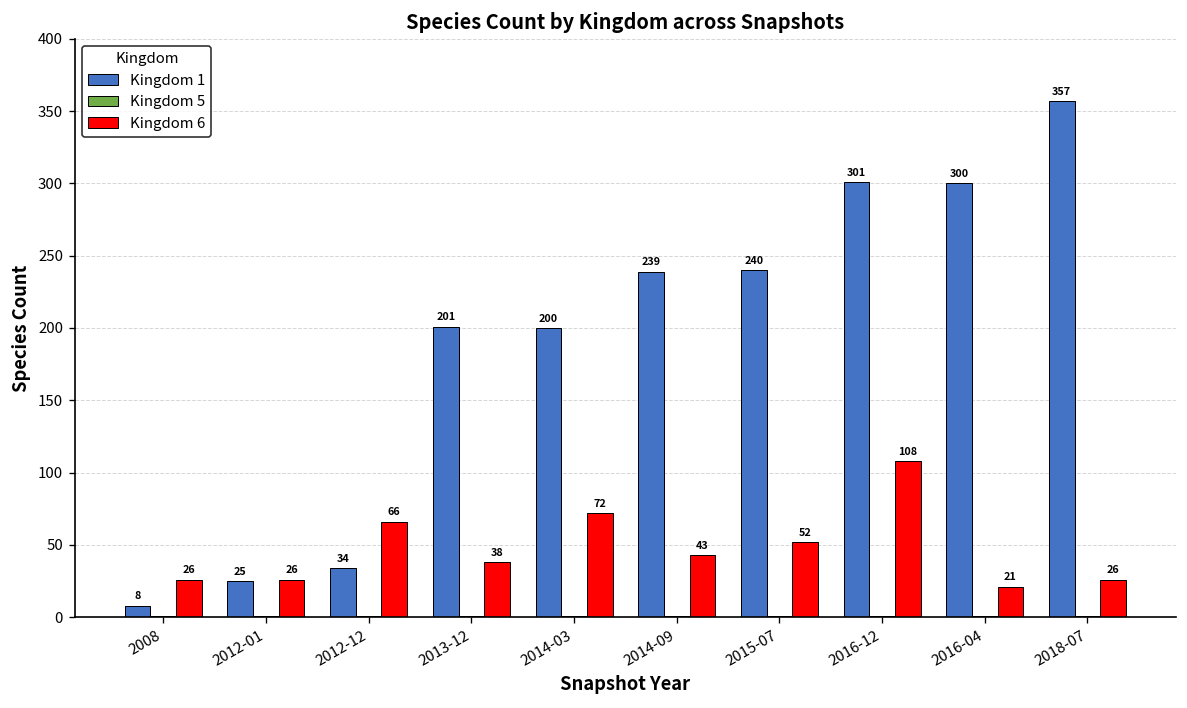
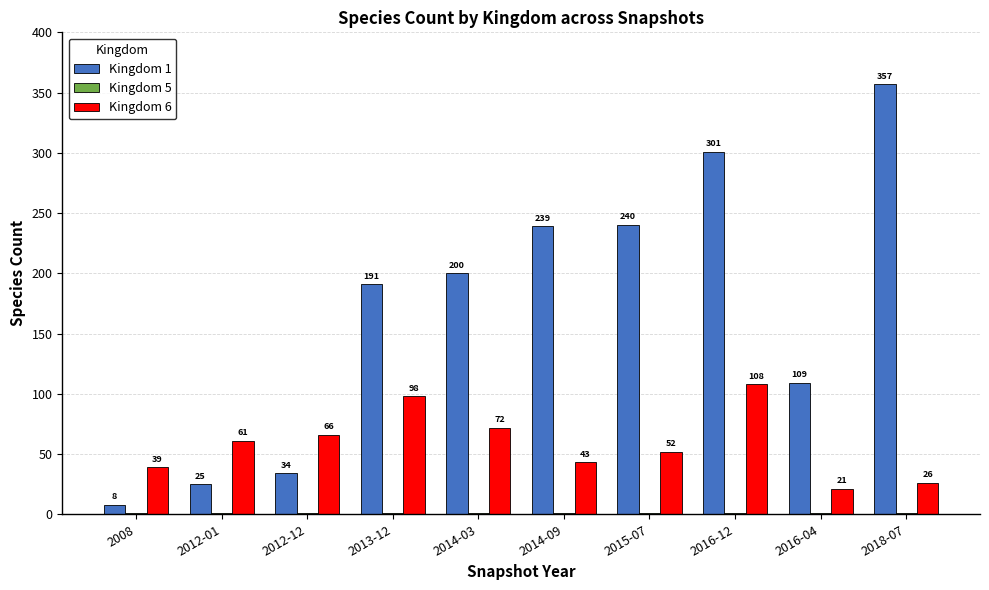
  {
    "Kingdom 1": {
      "2008": 8,
      "2012-01": 25,
      "2012-12": 34,
-     "2013-12": 201,
+     "2013-12": 191,
      "2014-03": 200,
      "2014-09": 239,
      "2015-07": 240,
      "2016-12": 301,
-     "2016-04": 300,
+     "2016-04": 109,
      "2018-07": 357
    },
    "Kingdom 6": {
-     "2008": 26,
-     "2012-01": 26,
+     "2008": 39,
+     "2012-01": 61,
      "2012-12": 66,
-     "2013-12": 38,
+     "2013-12": 98,
      "2014-03": 72,
      "2014-09": 43,
      "2015-07": 52,
      "2016-12": 108,
      "2016-04": 21,
      "2018-07": 26
    }
  }
